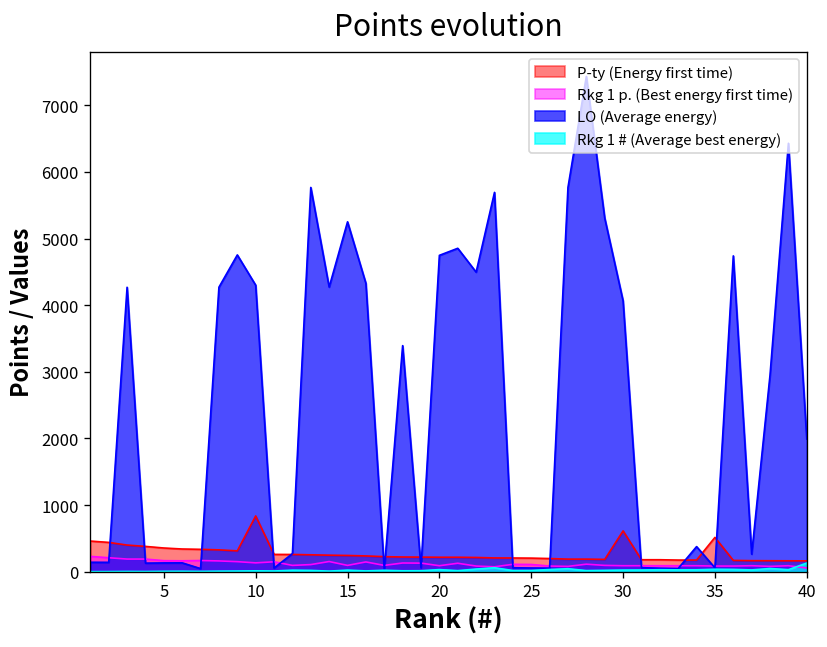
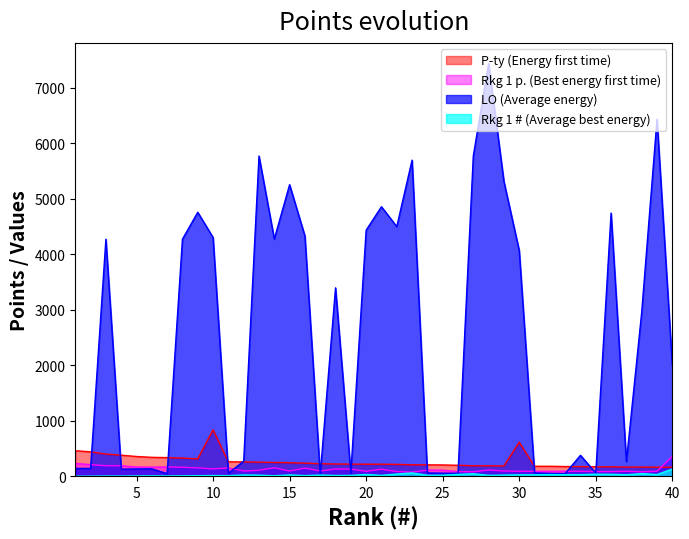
  {
    "P-ty (Energy first time)": {
      "5": 400,
      "10": 800,
      "15": 200,
      "20": 200,
      "25": 200,
      "30": 600,
-     "35": 500
+     "35": 200
    },
    "Rkg 1 p. (Best energy first time)": {
      "10": 100,
      "15": 100,
      "20": 100,
      "25": 100,
      "30": 100,
-     "40": 100
+     "40": 400
    },
    "LO (Average energy)": {
      "10": 4300,
      "15": 5300,
-     "20": 4700,
+     "20": 4400,
      "30": 4100,
      "40": 2000
    },
    "Rkg 1 # (Average best energy)": {
      "5": 0,
      "10": 0,
      "15": 0,
      "20": 0,
      "30": 0
    }
  }
